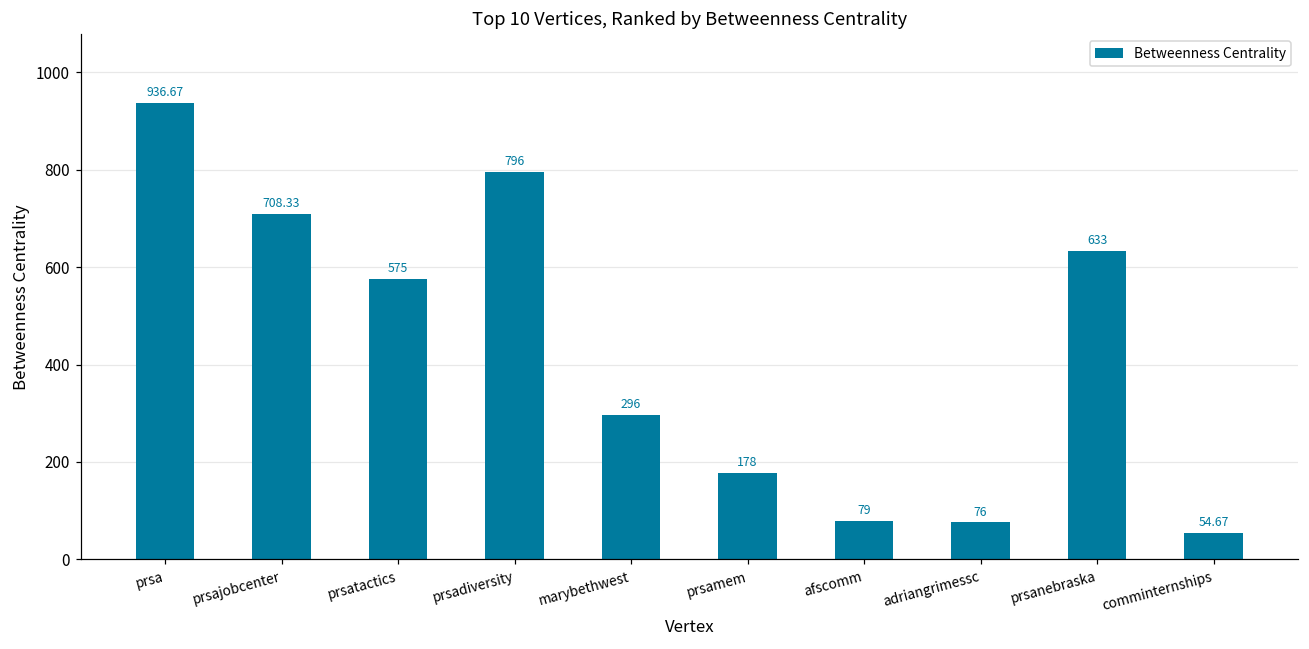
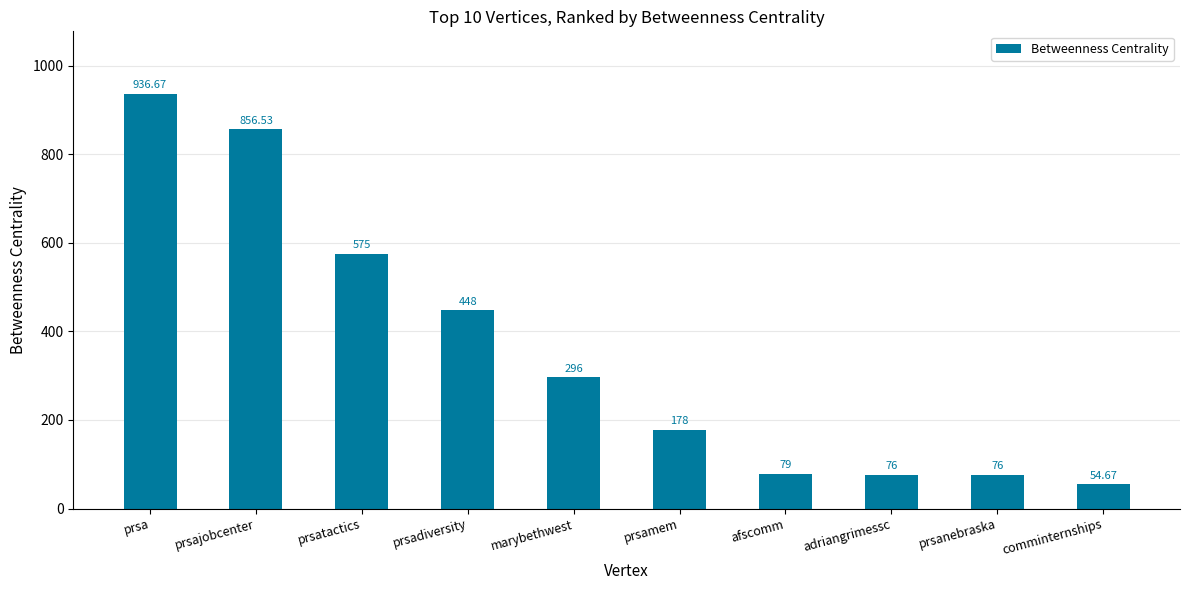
  {
    "prsa": 936.67,
-   "prsajobcenter": 708.33,
+   "prsajobcenter": 856.53,
    "prsatactics": 575,
-   "prsadiversity": 796,
+   "prsadiversity": 448,
    "marybethwest": 296,
    "prsamem": 178,
    "afscomm": 79,
    "adriangrimessc": 76,
-   "prsanebraska": 633,
+   "prsanebraska": 76,
    "comminternships": 54.67
  }
